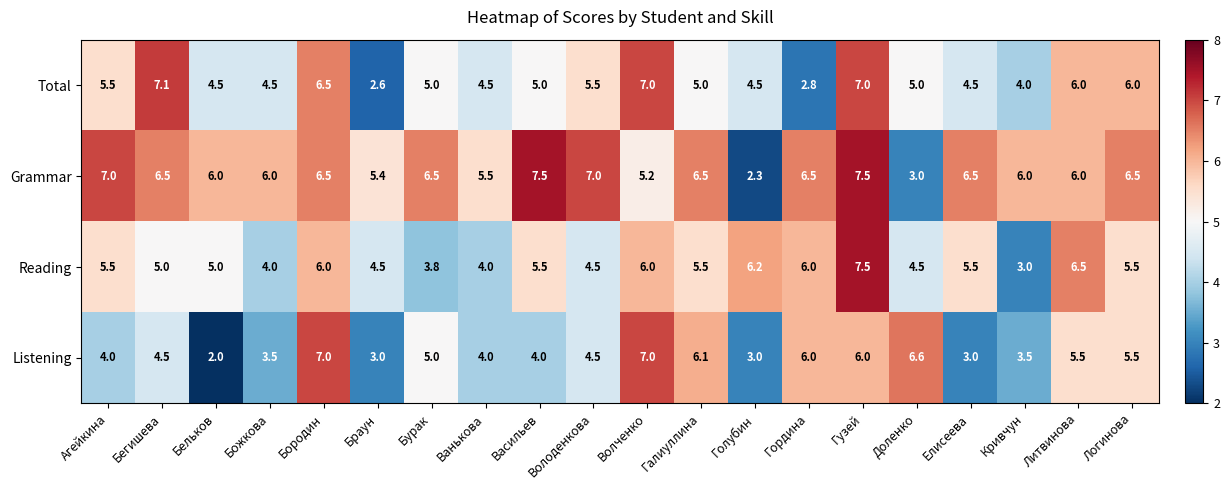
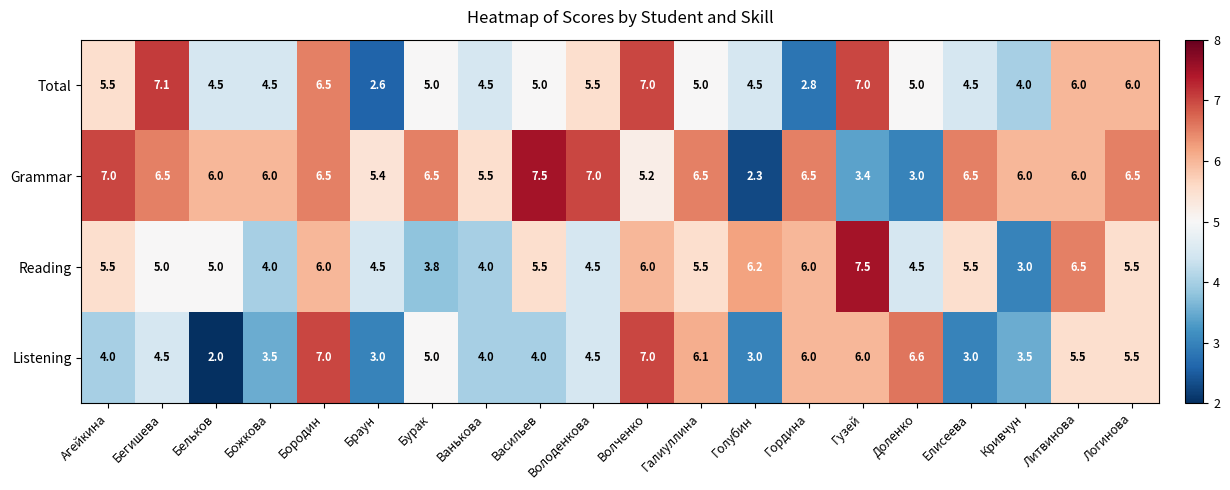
  {
    "Total": {
      "Агейкина": 5.5,
      "Бегишева": 7.1,
      "Бельков": 4.5,
      "Божкова": 4.5,
      "Бородин": 6.5,
      "Браун": 2.6,
      "Бурак": 5.0,
      "Ванькова": 4.5,
      "Васильев": 5.0,
      "Володенкова": 5.5,
      "Волченко": 7.0,
      "Галиуллина": 5.0,
      "Голубин": 4.5,
      "Гордина": 2.8,
      "Гузей": 7.0,
      "Доленко": 5.0,
      "Елисеева": 4.5,
      "Кривчун": 4.0,
      "Литвинова": 6.0,
      "Логинова": 6.0
    },
    "Grammar": {
      "Агейкина": 7.0,
      "Бегишева": 6.5,
      "Бельков": 6.0,
      "Божкова": 6.0,
      "Бородин": 6.5,
      "Браун": 5.4,
      "Бурак": 6.5,
      "Ванькова": 5.5,
      "Васильев": 7.5,
      "Володенкова": 7.0,
      "Волченко": 5.2,
      "Галиуллина": 6.5,
      "Голубин": 2.3,
      "Гордина": 6.5,
-     "Гузей": 7.5,
+     "Гузей": 3.4,
      "Доленко": 3.0,
      "Елисеева": 6.5,
      "Кривчун": 6.0,
      "Литвинова": 6.0,
      "Логинова": 6.5
    },
    "Reading": {
      "Агейкина": 5.5,
      "Бегишева": 5.0,
      "Бельков": 5.0,
      "Божкова": 4.0,
      "Бородин": 6.0,
      "Браун": 4.5,
      "Бурак": 3.8,
      "Ванькова": 4.0,
      "Васильев": 5.5,
      "Володенкова": 4.5,
      "Волченко": 6.0,
      "Галиуллина": 5.5,
      "Голубин": 6.2,
      "Гордина": 6.0,
      "Гузей": 7.5,
      "Доленко": 4.5,
      "Елисеева": 5.5,
      "Кривчун": 3.0,
      "Литвинова": 6.5,
      "Логинова": 5.5
    },
    "Listening": {
      "Агейкина": 4.0,
      "Бегишева": 4.5,
      "Бельков": 2.0,
      "Божкова": 3.5,
      "Бородин": 7.0,
      "Браун": 3.0,
      "Бурак": 5.0,
      "Ванькова": 4.0,
      "Васильев": 4.0,
      "Володенкова": 4.5,
      "Волченко": 7.0,
      "Галиуллина": 6.1,
      "Голубин": 3.0,
      "Гордина": 6.0,
      "Гузей": 6.0,
      "Доленко": 6.6,
      "Елисеева": 3.0,
      "Кривчун": 3.5,
      "Литвинова": 5.5,
      "Логинова": 5.5
    }
  }
